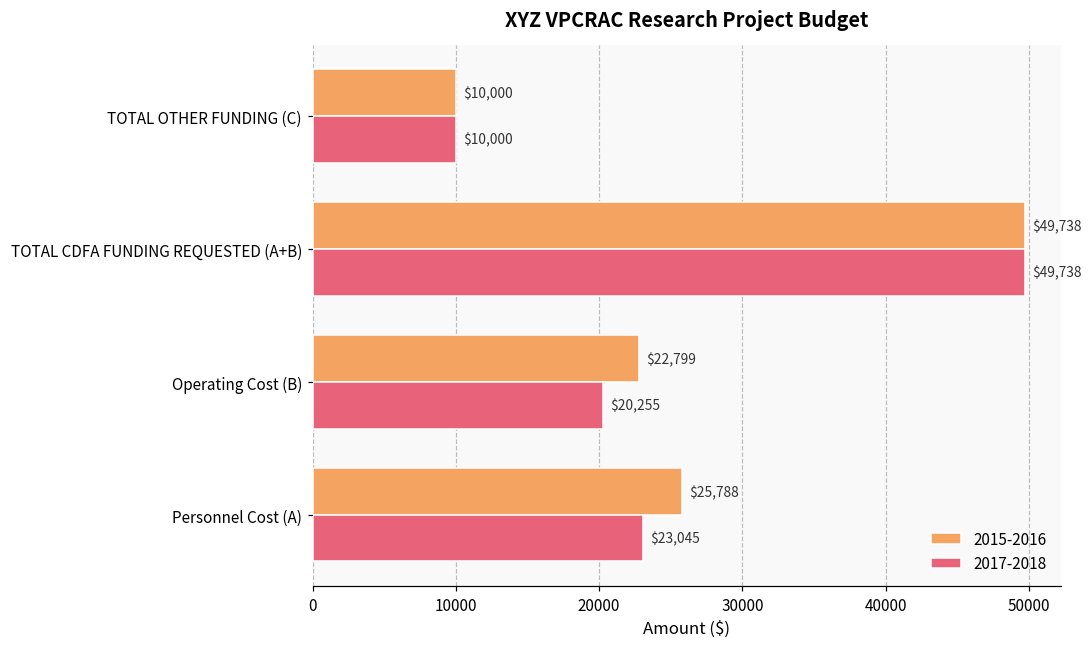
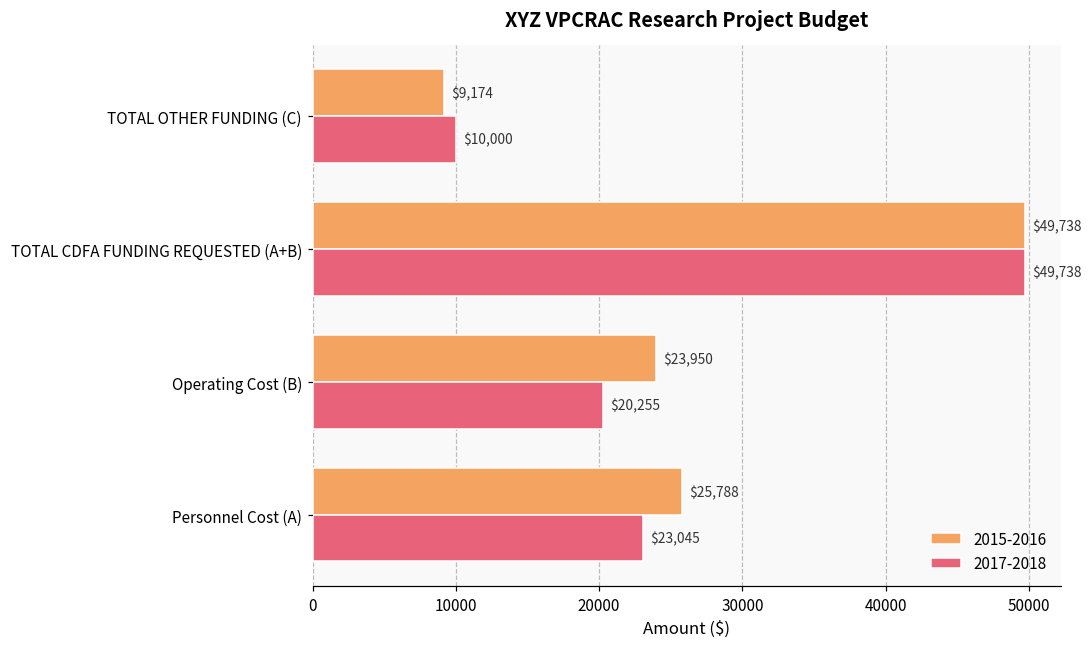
  {
    "2015-2016": {
-     "TOTAL OTHER FUNDING (C)": "$10,000",
+     "TOTAL OTHER FUNDING (C)": "$9,174",
      "TOTAL CDFA FUNDING REQUESTED (A+B)": "$49,738",
-     "Operating Cost (B)": "$22,799",
+     "Operating Cost (B)": "$23,950",
      "Personnel Cost (A)": "$25,788"
    },
    "2017-2018": {
      "TOTAL OTHER FUNDING (C)": "$10,000",
      "TOTAL CDFA FUNDING REQUESTED (A+B)": "$49,738",
      "Operating Cost (B)": "$20,255",
      "Personnel Cost (A)": "$23,045"
    }
  }
